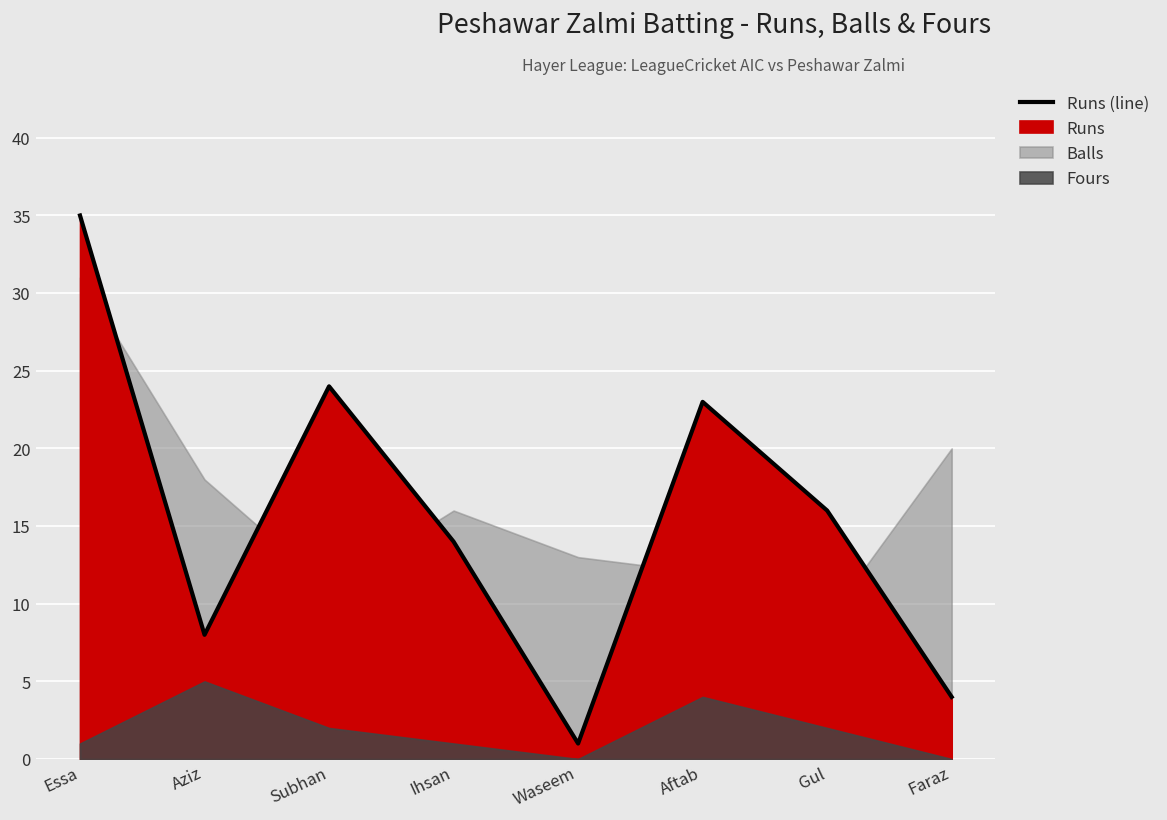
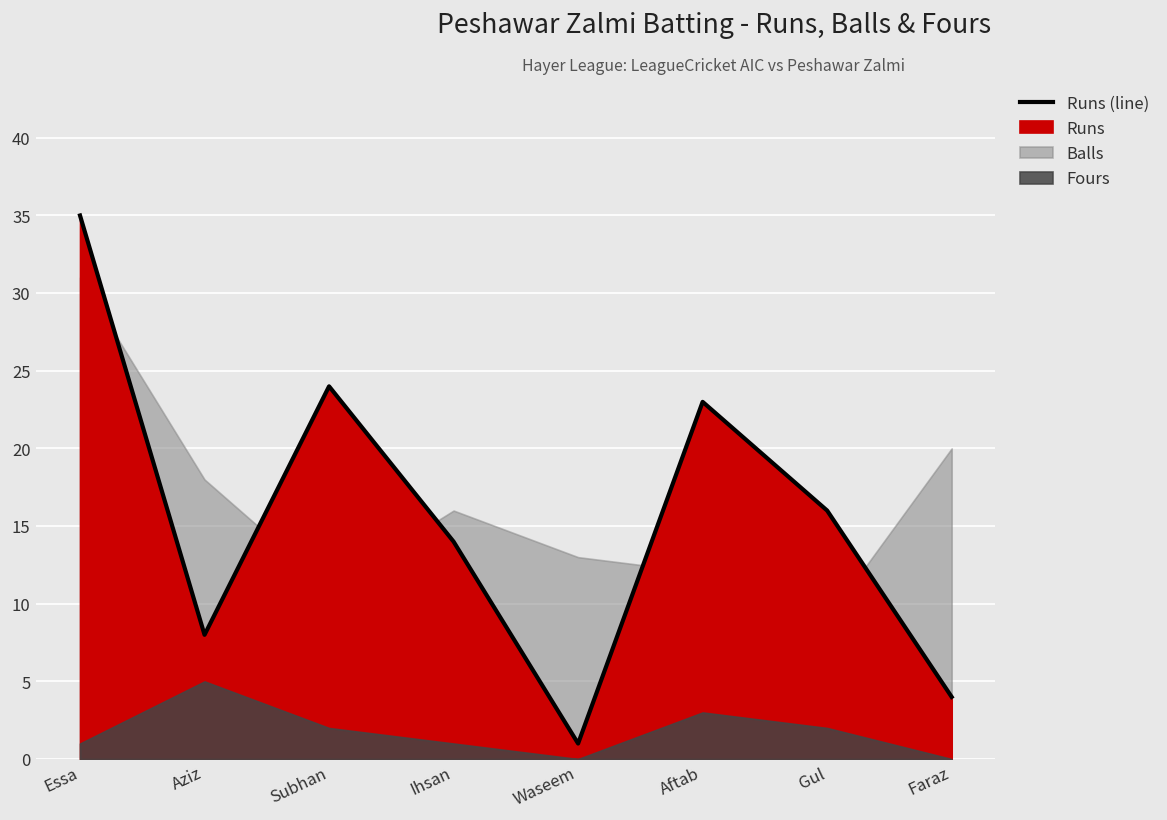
  {
    "Runs": {
      "Essa": 35,
      "Aziz": 8,
      "Subhan": 24,
      "Ihsan": 14,
      "Waseem": 1,
      "Aftab": 23,
      "Gul": 16,
      "Faraz": 4
    },
    "Balls": {
      "Essa": 31,
      "Aziz": 18,
      "Subhan": 11,
      "Ihsan": 16,
      "Waseem": 13,
      "Aftab": 12,
      "Gul": 9,
      "Faraz": 20
    },
    "Fours": {
      "Essa": 1,
      "Aziz": 5,
      "Subhan": 2,
      "Ihsan": 1,
      "Waseem": 0,
-     "Aftab": 4,
+     "Aftab": 3,
      "Gul": 2,
      "Faraz": 0
    }
  }
